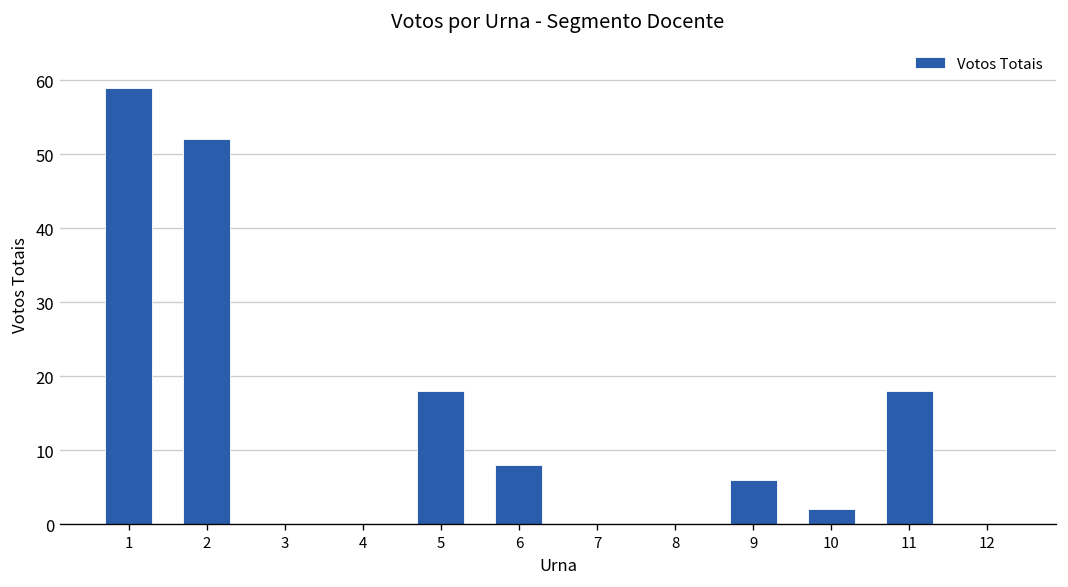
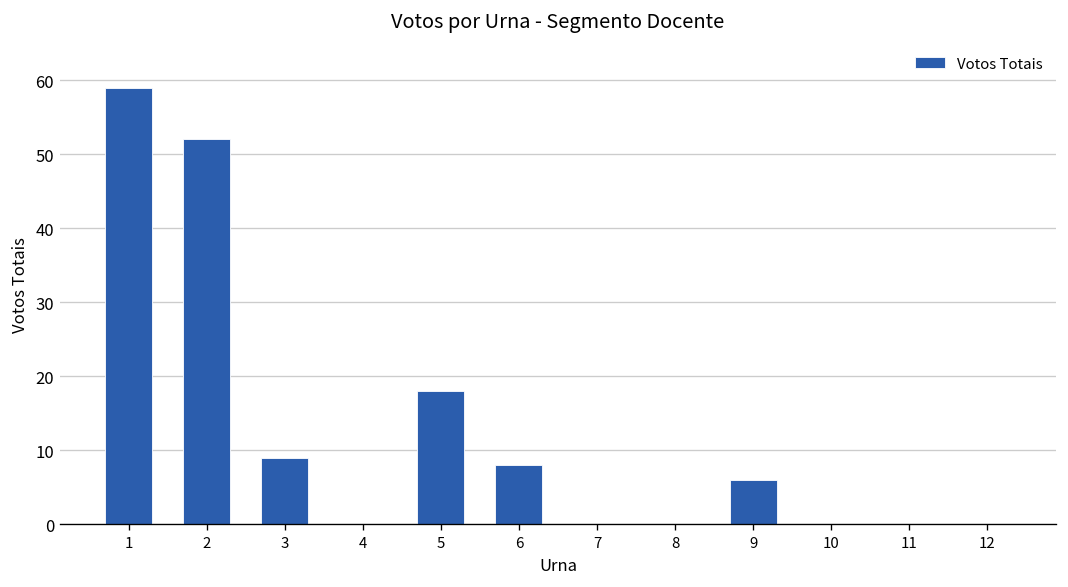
  {
    "1": 59,
    "2": 52,
-   "3": 0,
+   "3": 9,
    "4": 0,
    "5": 18,
    "6": 8,
    "7": 0,
    "8": 0,
    "9": 6,
-   "10": 2,
-   "11": 18,
+   "10": 0,
+   "11": 0,
    "12": 0
  }
